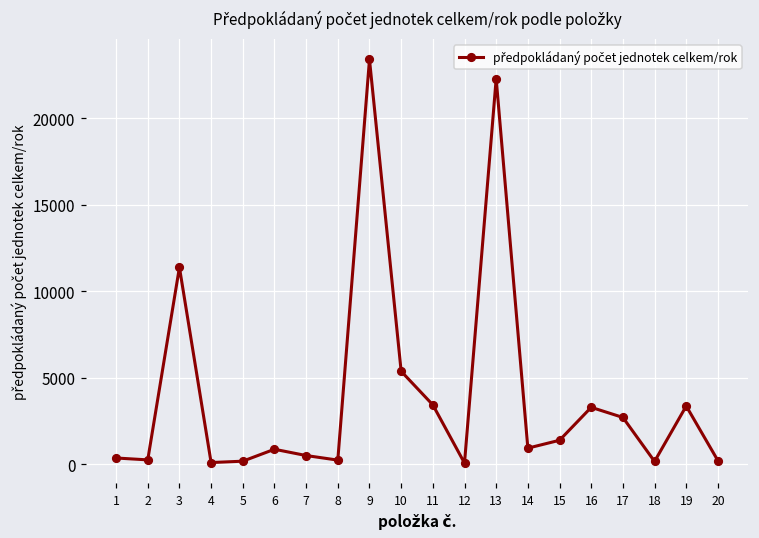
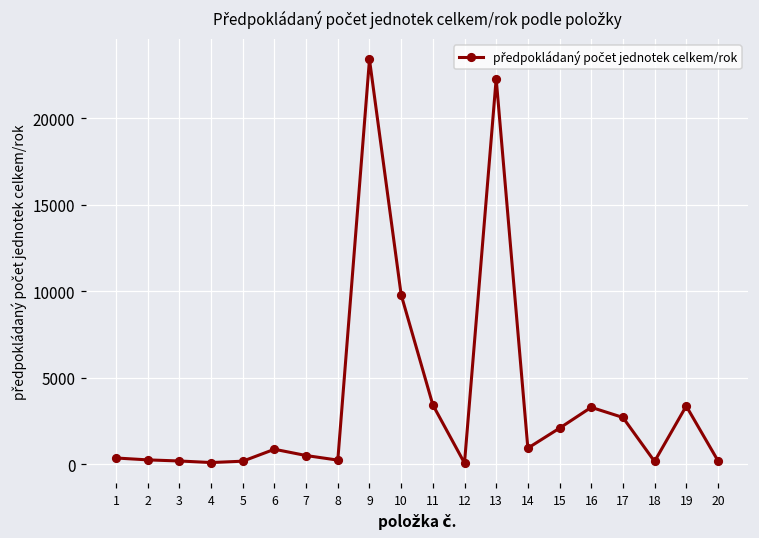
  {
    "1": 400,
    "2": 200,
-   "3": 11400,
+   "3": 200,
    "4": 100,
    "5": 200,
    "6": 900,
    "7": 500,
    "8": 200,
    "9": 23400,
-   "10": 5400,
+   "10": 9800,
    "11": 3400,
    "12": 100,
    "13": 22300,
    "14": 900,
-   "15": 1400,
+   "15": 2100,
    "16": 3300,
    "17": 2700,
    "18": 200,
    "19": 3400,
    "20": 200
  }
